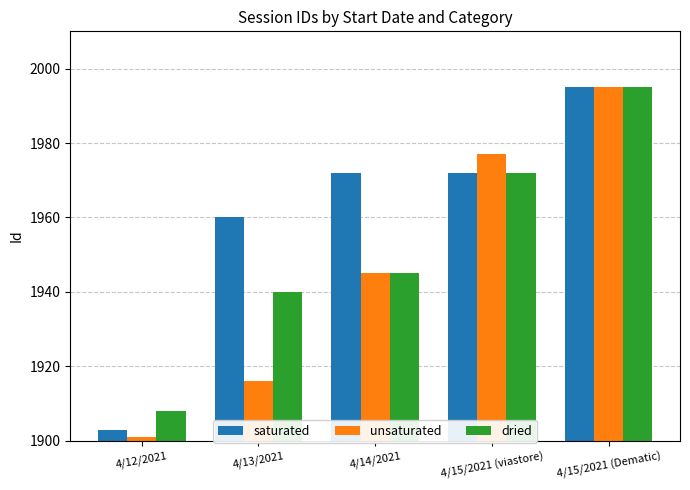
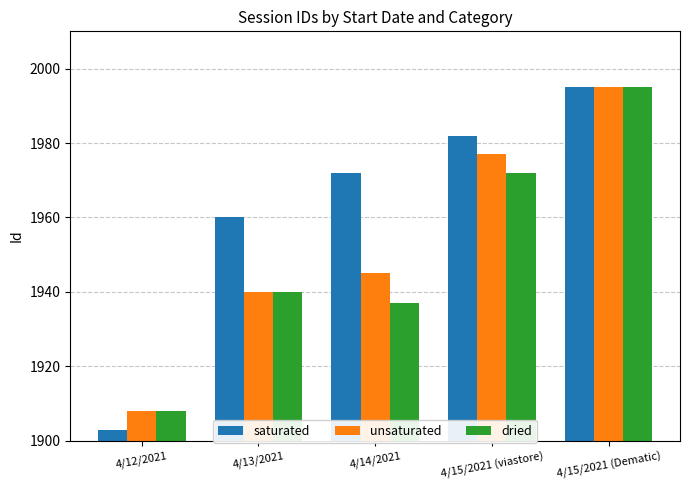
  {
    "saturated": {
      "4/12/2021": 1903,
      "4/13/2021": 1960,
      "4/14/2021": 1972,
-     "4/15/2021 (viastore)": 1972,
+     "4/15/2021 (viastore)": 1982,
      "4/15/2021 (Dematic)": 1995
    },
    "unsaturated": {
-     "4/12/2021": 1901,
-     "4/13/2021": 1916,
+     "4/12/2021": 1908,
+     "4/13/2021": 1940,
      "4/14/2021": 1945,
      "4/15/2021 (viastore)": 1977,
      "4/15/2021 (Dematic)": 1995
    },
    "dried": {
      "4/12/2021": 1908,
      "4/13/2021": 1940,
-     "4/14/2021": 1945,
+     "4/14/2021": 1937,
      "4/15/2021 (viastore)": 1972,
      "4/15/2021 (Dematic)": 1995
    }
  }
